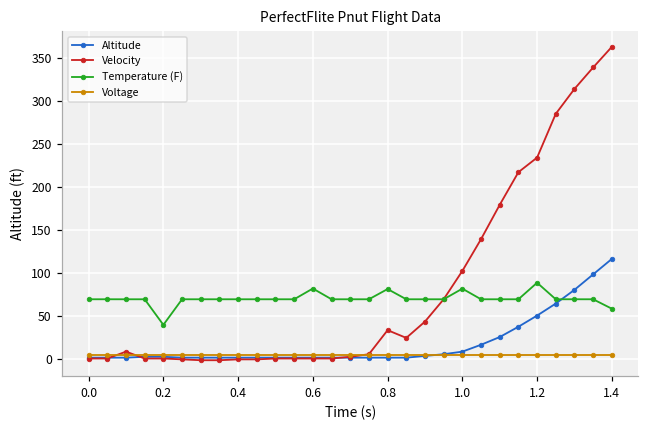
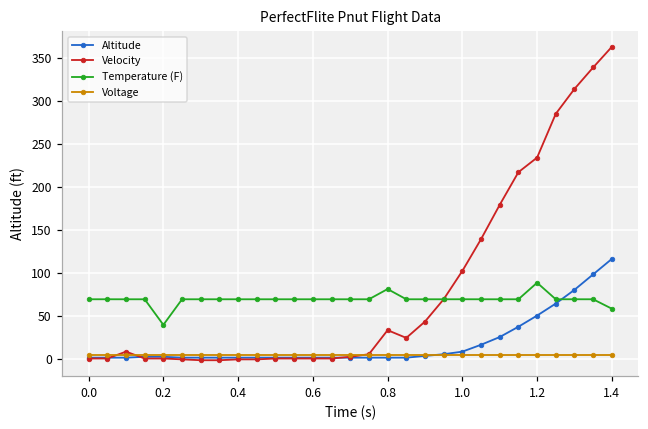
  {
    "Altitude": {
      "1.0": 10,
      "1.2": 50,
      "1.4": 120
    },
    "Velocity": {
      "0.8": 30,
      "1.0": 100,
      "1.2": 230,
      "1.4": 360
    },
    "Temperature (F)": {
      "0.0": 70,
      "0.2": 40,
      "0.4": 70,
-     "0.6": 80,
+     "0.6": 70,
      "0.8": 80,
-     "1.0": 80,
+     "1.0": 70,
      "1.2": 90,
      "1.4": 60
    },
    "Voltage": {
      "1.0": 0,
      "1.2": 0,
      "1.4": 0
    }
  }
